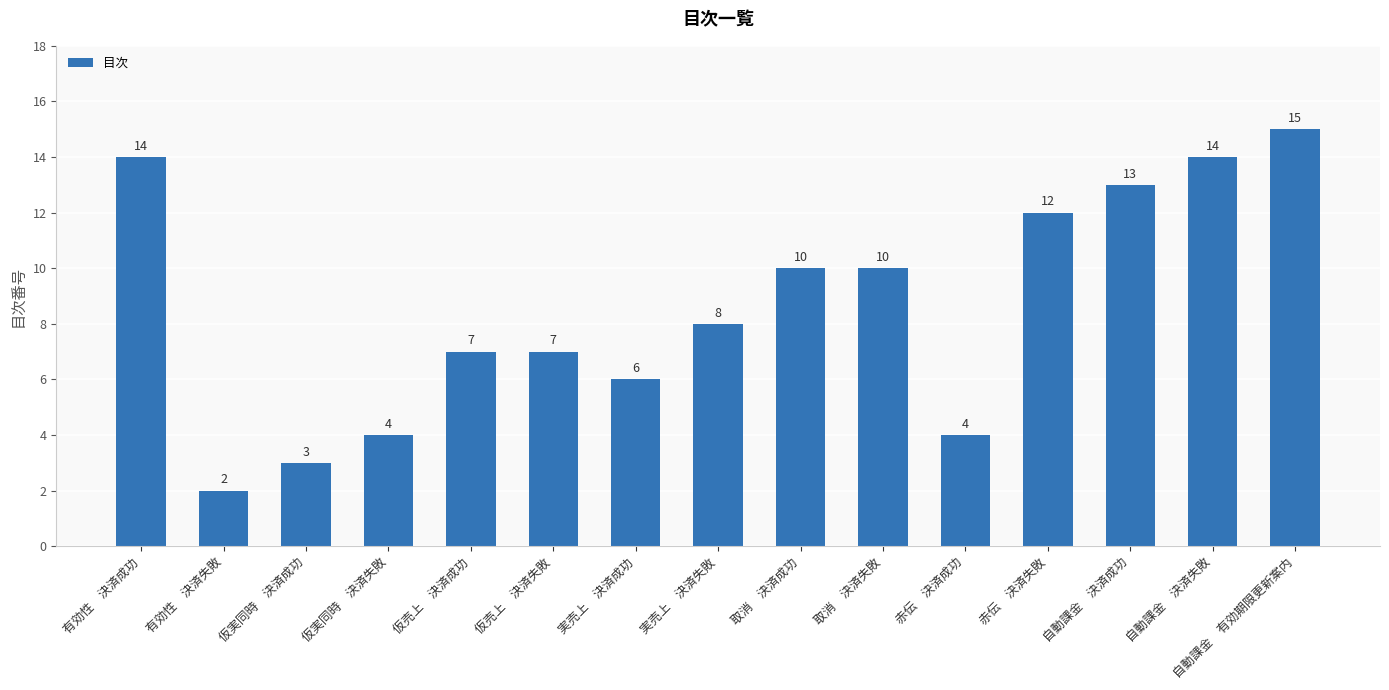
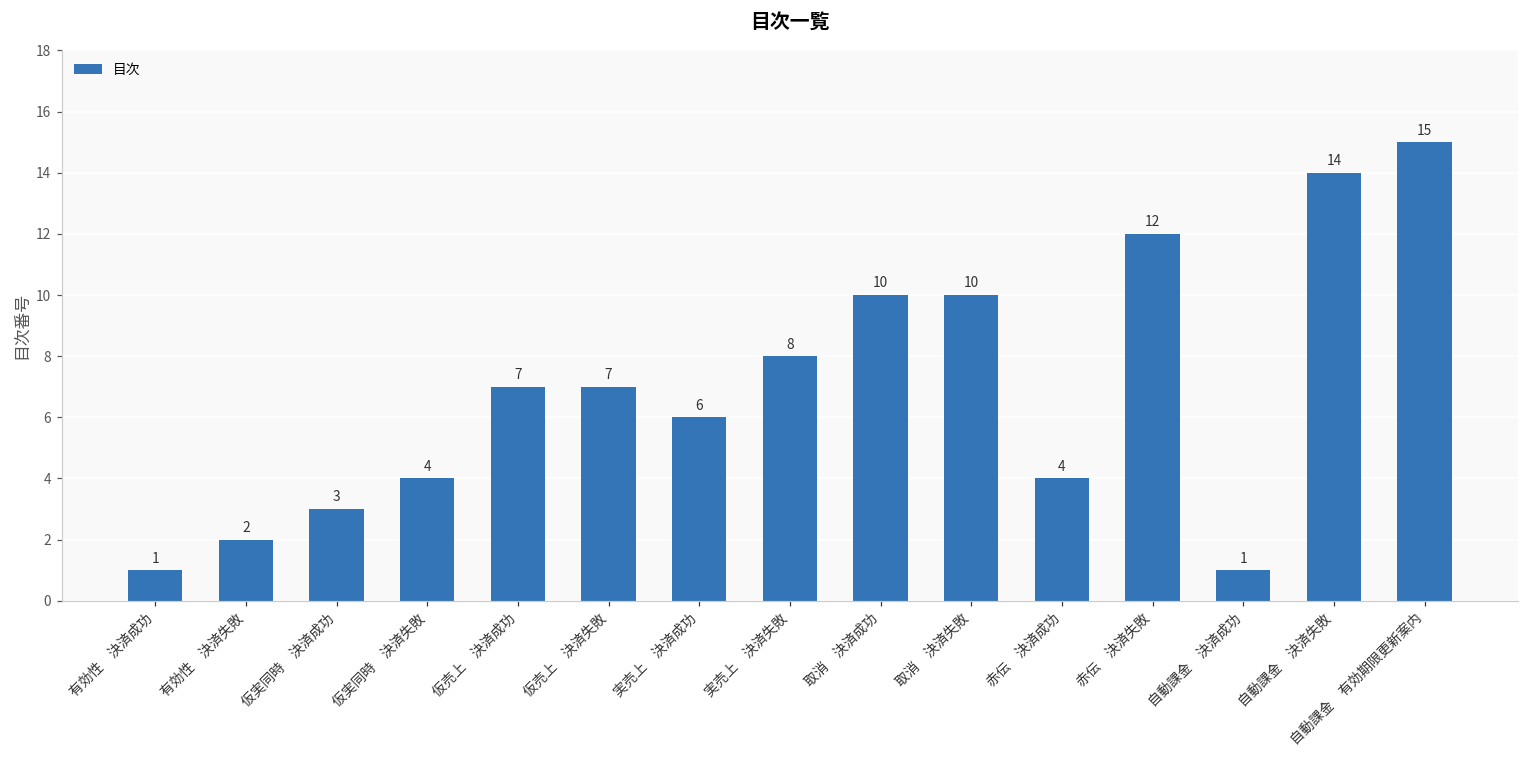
  {
-   "有効性 決済成功": 14,
+   "有効性 決済成功": 1,
    "有効性 決済失敗": 2,
    "仮実同時 決済成功": 3,
    "仮実同時 決済失敗": 4,
    "仮売上 決済成功": 7,
    "仮売上 決済失敗": 7,
    "実売上 決済成功": 6,
    "実売上 決済失敗": 8,
    "取消 決済成功": 10,
    "取消 決済失敗": 10,
    "赤伝 決済成功": 4,
    "赤伝 決済失敗": 12,
-   "自動課金 決済成功": 13,
+   "自動課金 決済成功": 1,
    "自動課金 決済失敗": 14,
    "自動課金 有効期限更新案内": 15
  }
